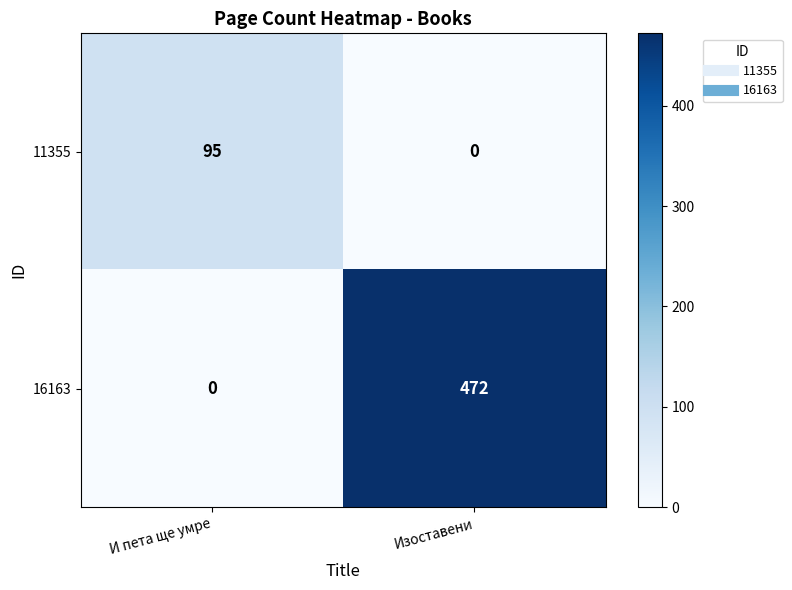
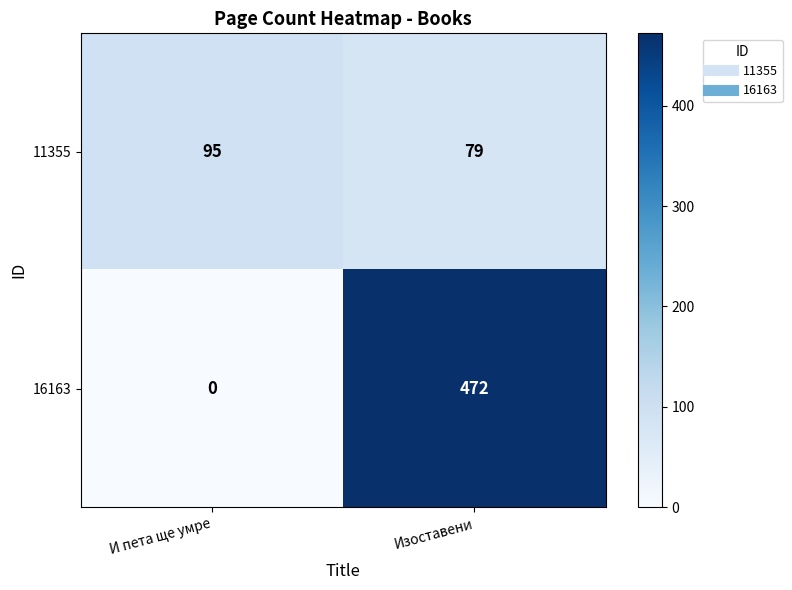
  {
    "11355": {
      "И пета ще умре": 95,
-     "Изоставени": 0
+     "Изоставени": 79
    },
    "16163": {
      "И пета ще умре": 0,
      "Изоставени": 472
    }
  }
